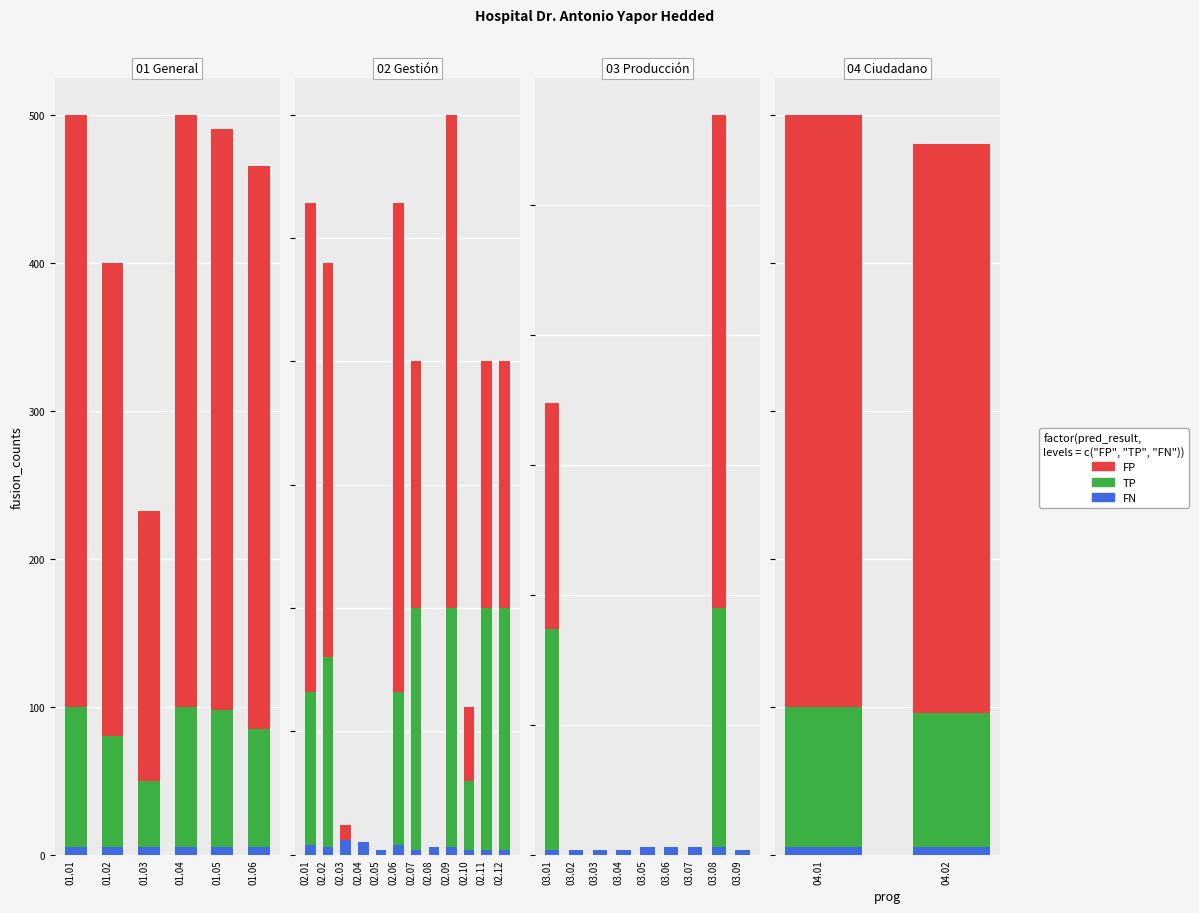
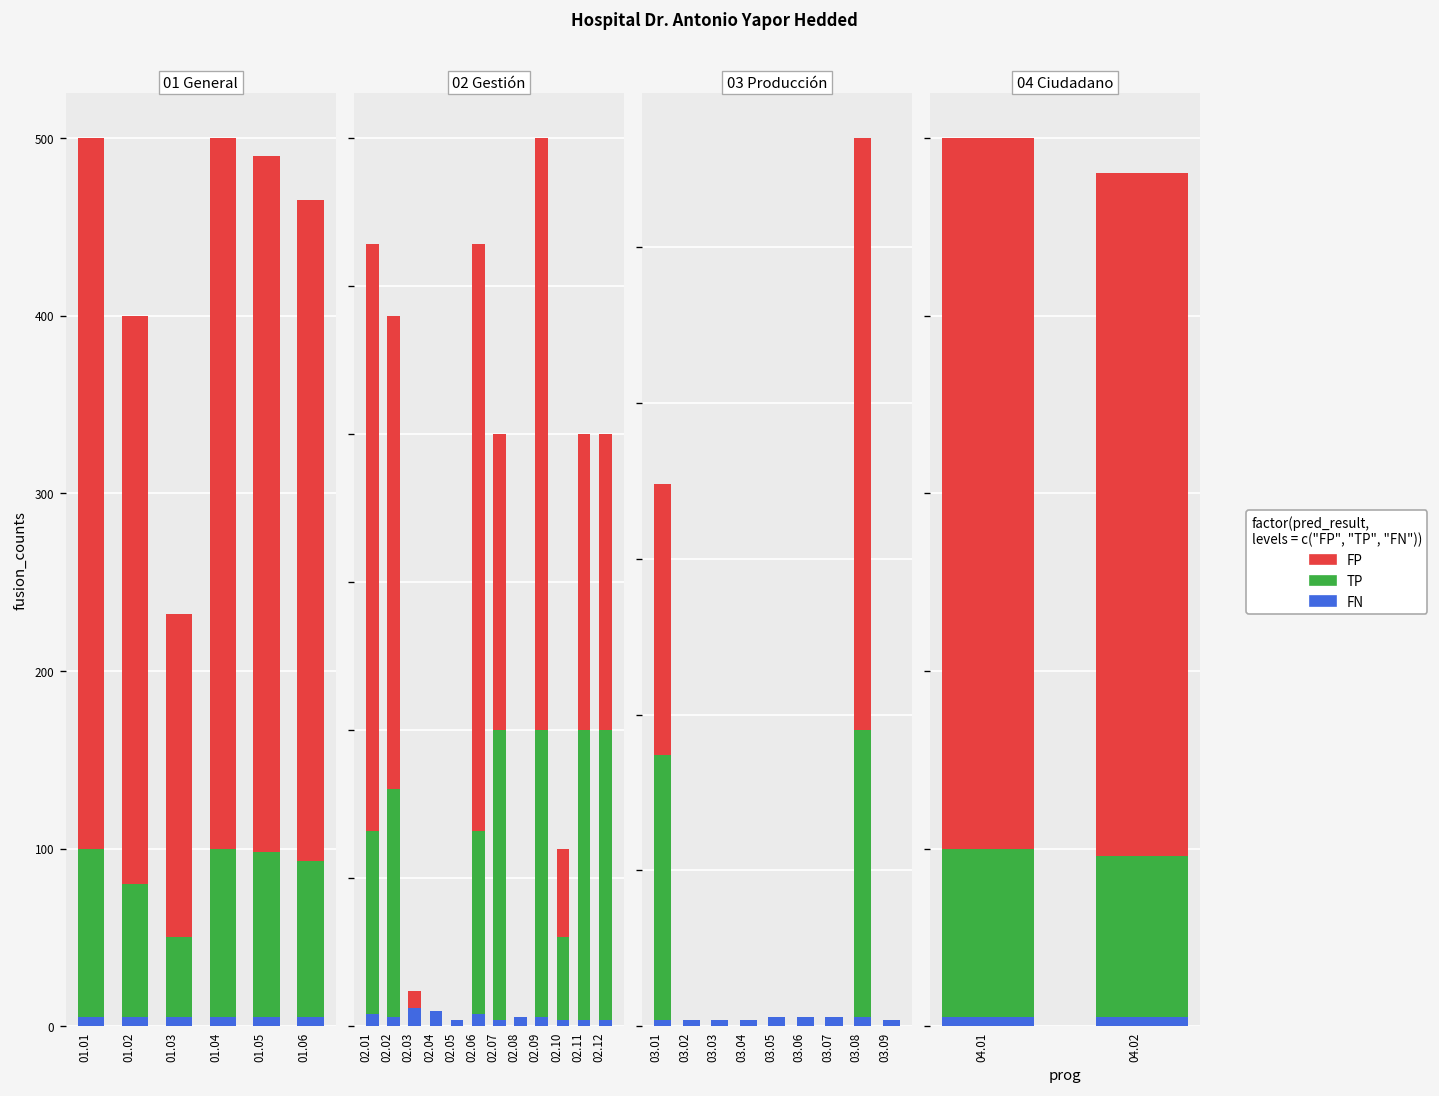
  {
    "01 General": {
      "FP": {
        "01.01": 500,
        "01.02": 400,
        "01.03": 232,
        "01.04": 500,
        "01.05": 490,
        "01.06": 465
      },
      "TP": {
-       "01.06": 85
+       "01.06": 93
      }
    }
  }
